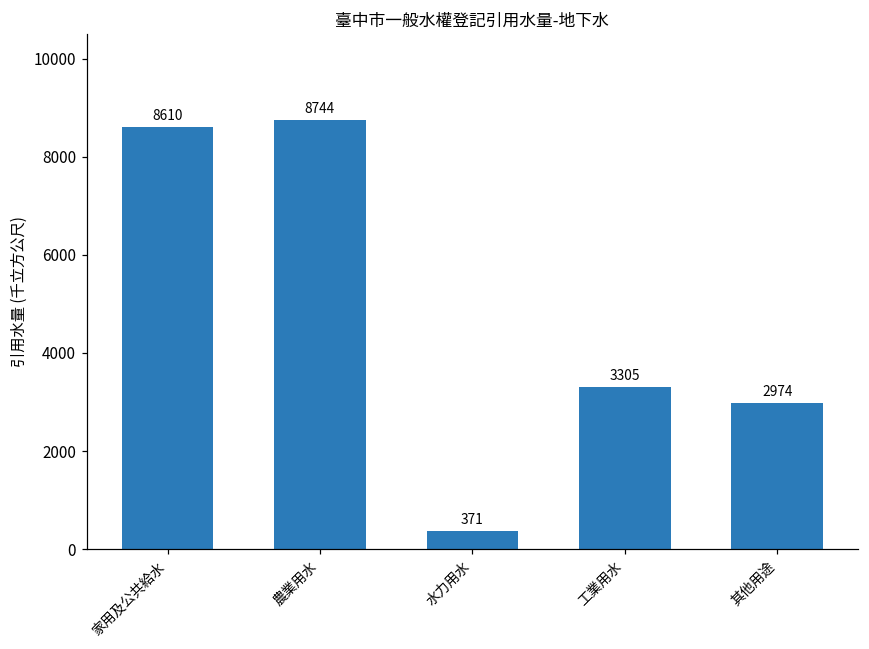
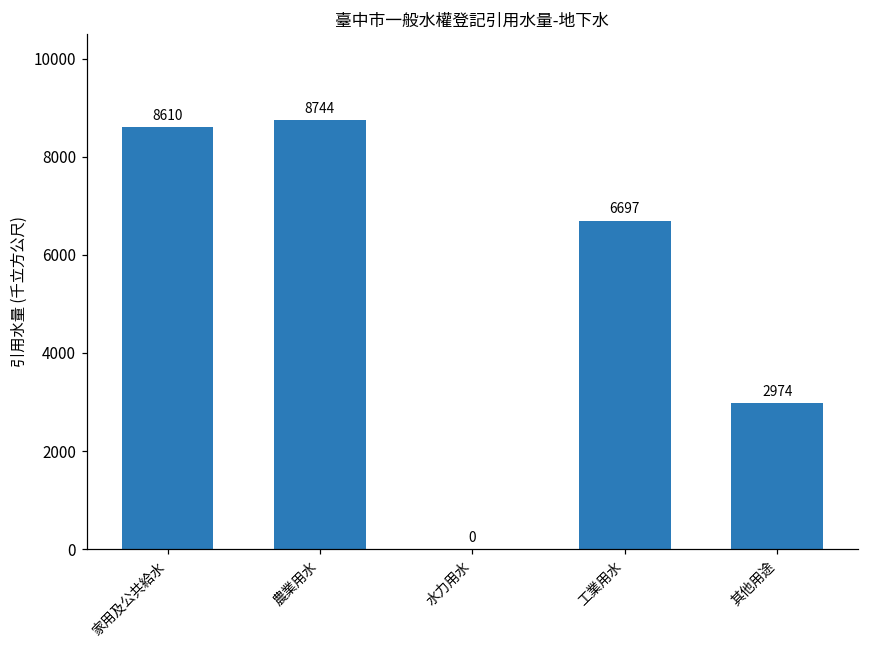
  {
    "家用及公共給水": 8610,
    "農業用水": 8744,
-   "水力用水": 371,
-   "工業用水": 3305,
+   "水力用水": 0,
+   "工業用水": 6697,
    "其他用途": 2974
  }
